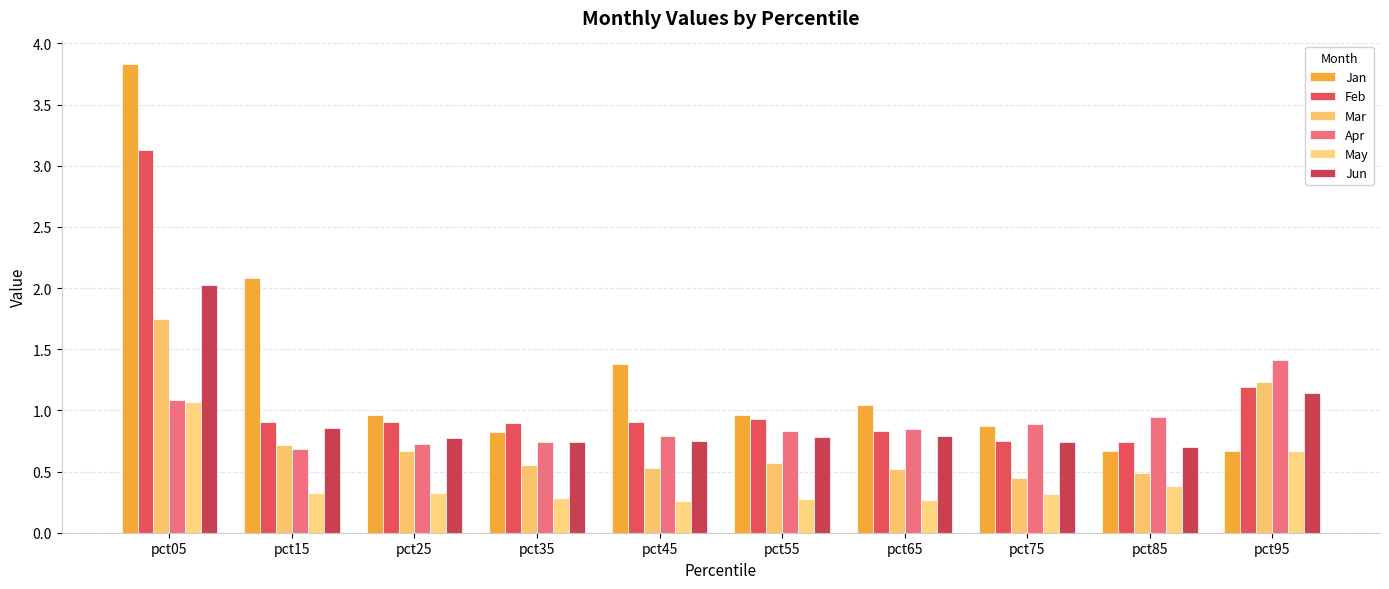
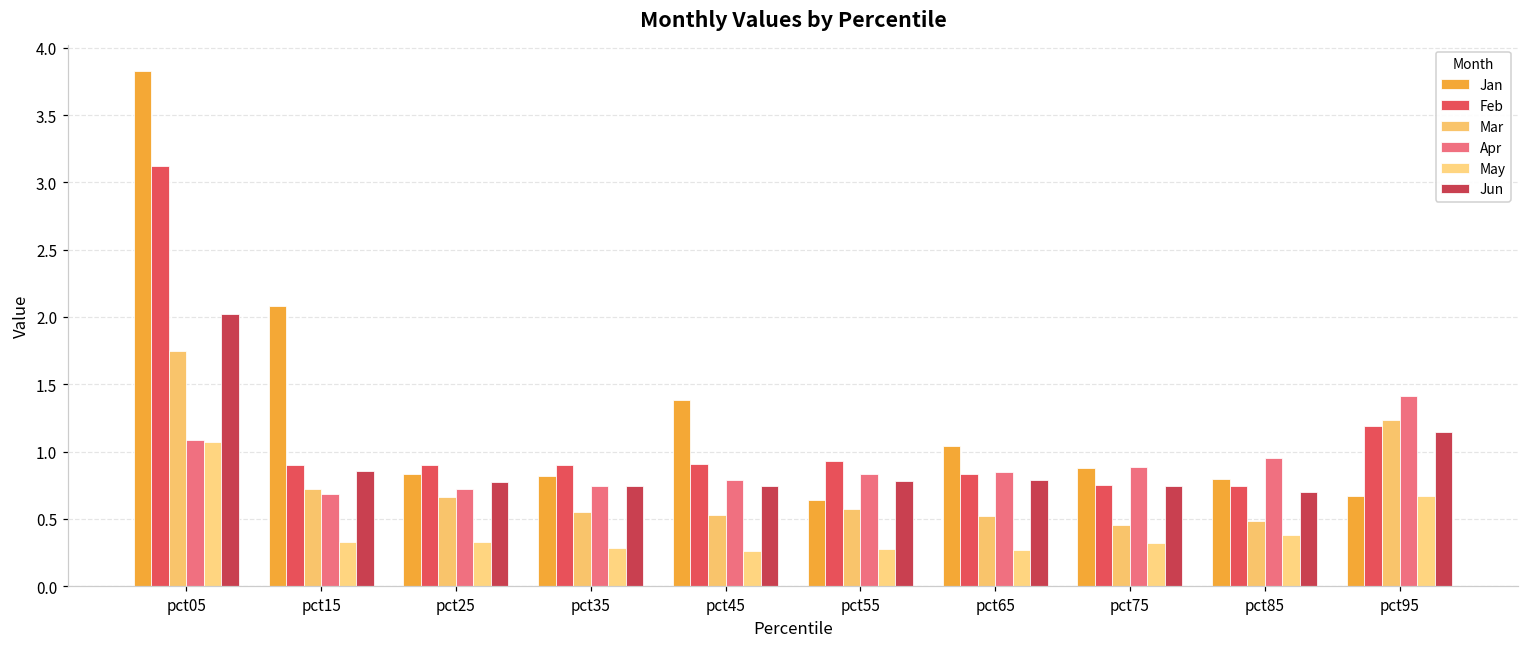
  {
    "Jan": {
      "pct05": 3.83,
      "pct15": 2.08,
-     "pct25": 0.96,
+     "pct25": 0.84,
      "pct35": 0.82,
      "pct45": 1.38,
-     "pct55": 0.97,
+     "pct55": 0.64,
      "pct65": 1.04,
      "pct75": 0.88,
-     "pct85": 0.67,
+     "pct85": 0.80,
      "pct95": 0.67
    }
  }
